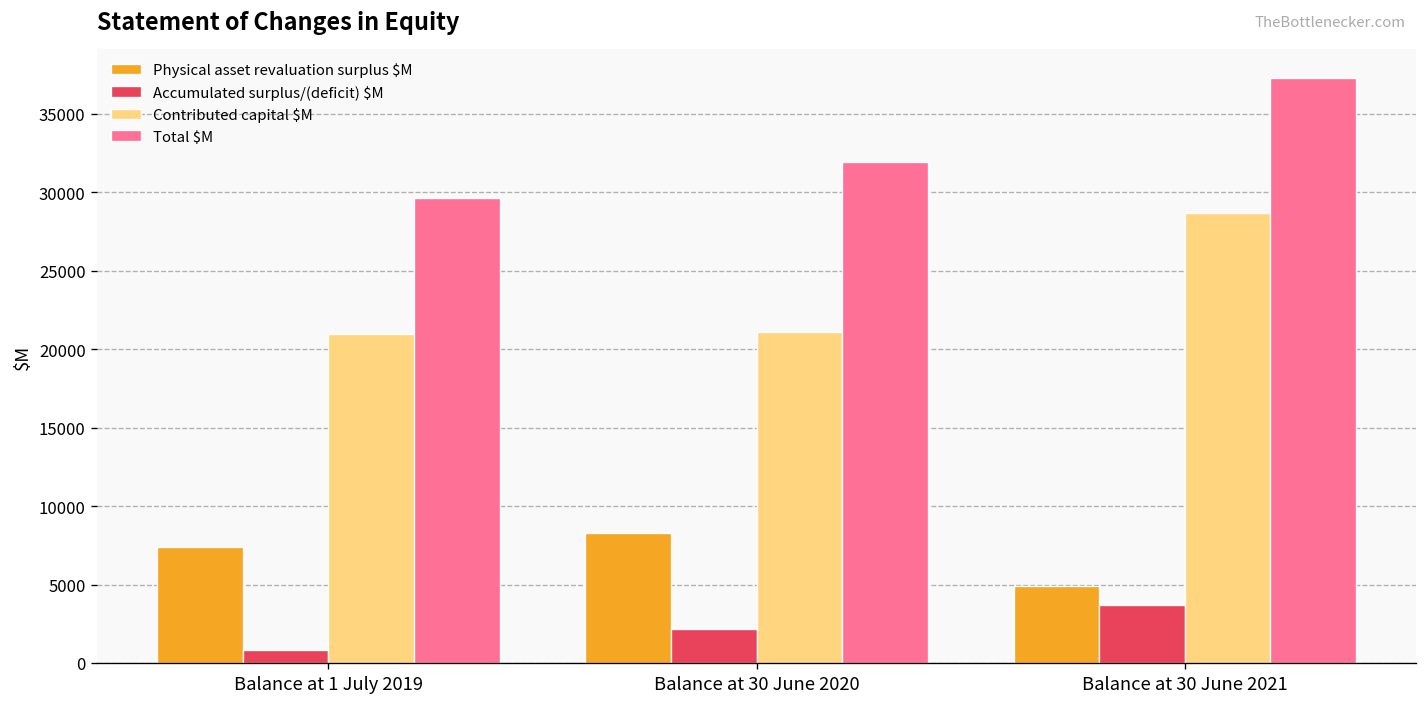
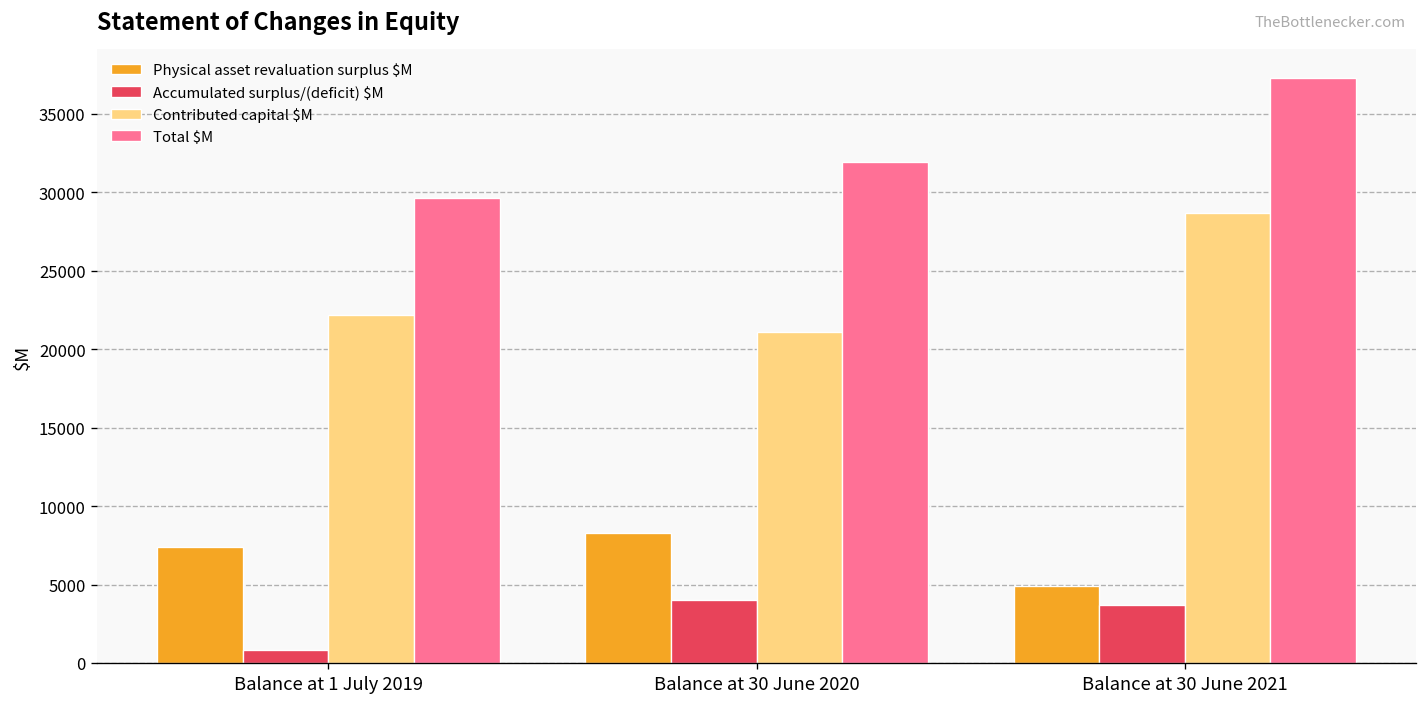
  {
    "Physical asset revaluation surplus $M": {
      "Balance at 1 July 2019": 7400,
      "Balance at 30 June 2020": 8300,
      "Balance at 30 June 2021": 4900
    },
    "Accumulated surplus/(deficit) $M": {
      "Balance at 1 July 2019": 800,
-     "Balance at 30 June 2020": 2100,
+     "Balance at 30 June 2020": 4000,
      "Balance at 30 June 2021": 3700
    },
    "Contributed capital $M": {
-     "Balance at 1 July 2019": 21000,
+     "Balance at 1 July 2019": 22200,
      "Balance at 30 June 2020": 21100,
      "Balance at 30 June 2021": 28700
    },
    "Total $M": {
      "Balance at 1 July 2019": 29700,
      "Balance at 30 June 2020": 31900,
      "Balance at 30 June 2021": 37300
    }
  }
